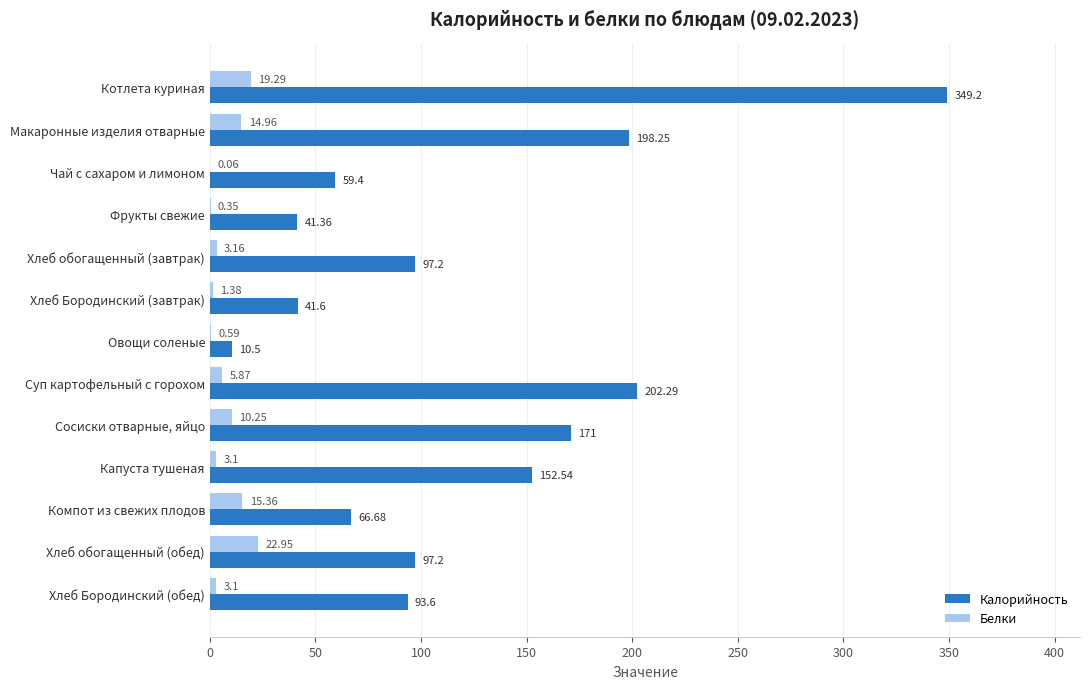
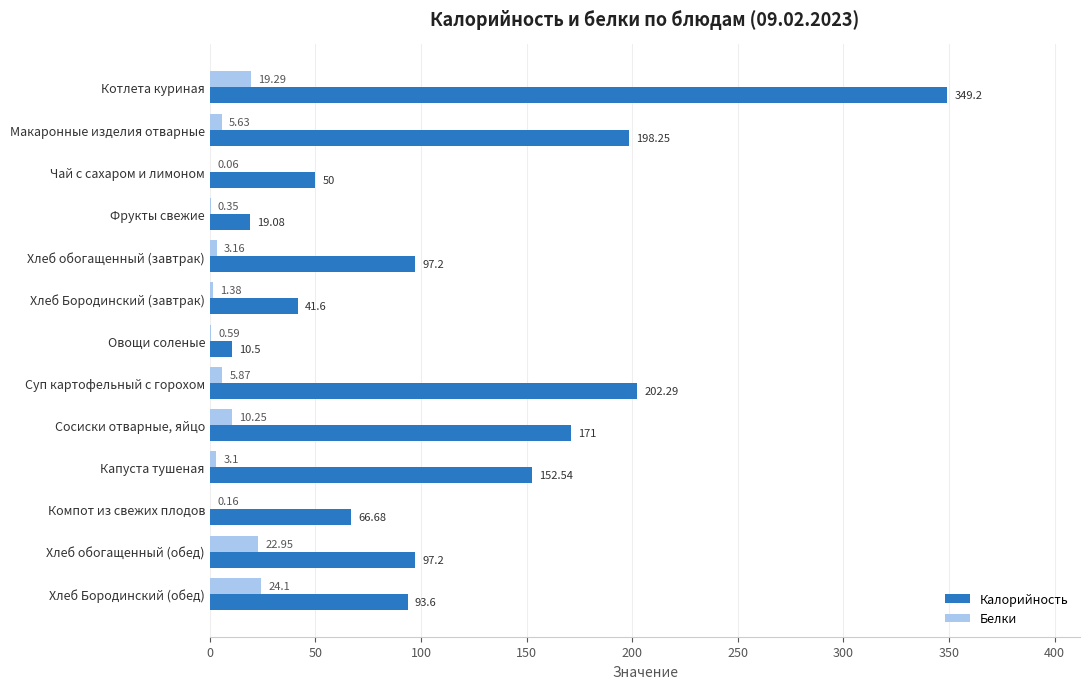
  {
    "Калорийность": {
      "Котлета куриная": 349.2,
      "Макаронные изделия отварные": 198.25,
-     "Чай с сахаром и лимоном": 59.4,
-     "Фрукты свежие": 41.36,
+     "Чай с сахаром и лимоном": 50,
+     "Фрукты свежие": 19.08,
      "Хлеб обогащенный (завтрак)": 97.2,
      "Хлеб Бородинский (завтрак)": 41.6,
      "Овощи соленые": 10.5,
      "Суп картофельный с горохом": 202.29,
      "Сосиски отварные, яйцо": 171,
      "Капуста тушеная": 152.54,
      "Компот из свежих плодов": 66.68,
      "Хлеб обогащенный (обед)": 97.2,
      "Хлеб Бородинский (обед)": 93.6
    },
    "Белки": {
      "Котлета куриная": 19.29,
-     "Макаронные изделия отварные": 14.96,
+     "Макаронные изделия отварные": 5.63,
      "Чай с сахаром и лимоном": 0.06,
      "Фрукты свежие": 0.35,
      "Хлеб обогащенный (завтрак)": 3.16,
      "Хлеб Бородинский (завтрак)": 1.38,
      "Овощи соленые": 0.59,
      "Суп картофельный с горохом": 5.87,
      "Сосиски отварные, яйцо": 10.25,
      "Капуста тушеная": 3.1,
-     "Компот из свежих плодов": 15.36,
+     "Компот из свежих плодов": 0.16,
      "Хлеб обогащенный (обед)": 22.95,
-     "Хлеб Бородинский (обед)": 3.1
+     "Хлеб Бородинский (обед)": 24.1
    }
  }
